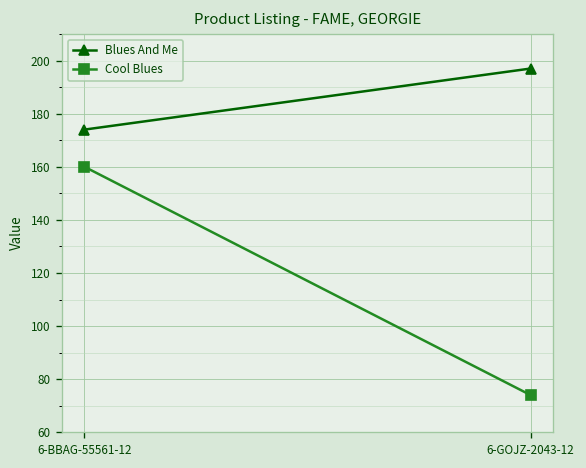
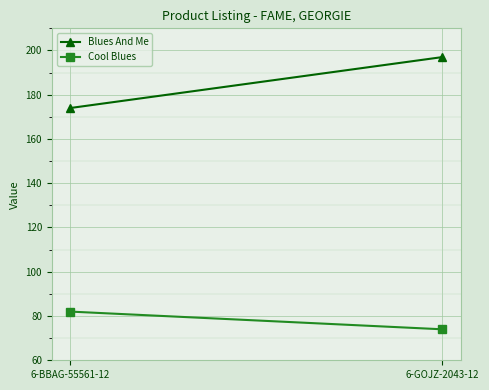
  {
    "Blues And Me": {
      "6-BBAG-55561-12": 174,
      "6-GOJZ-2043-12": 197
    },
    "Cool Blues": {
-     "6-BBAG-55561-12": 160,
+     "6-BBAG-55561-12": 82,
      "6-GOJZ-2043-12": 74
    }
  }
